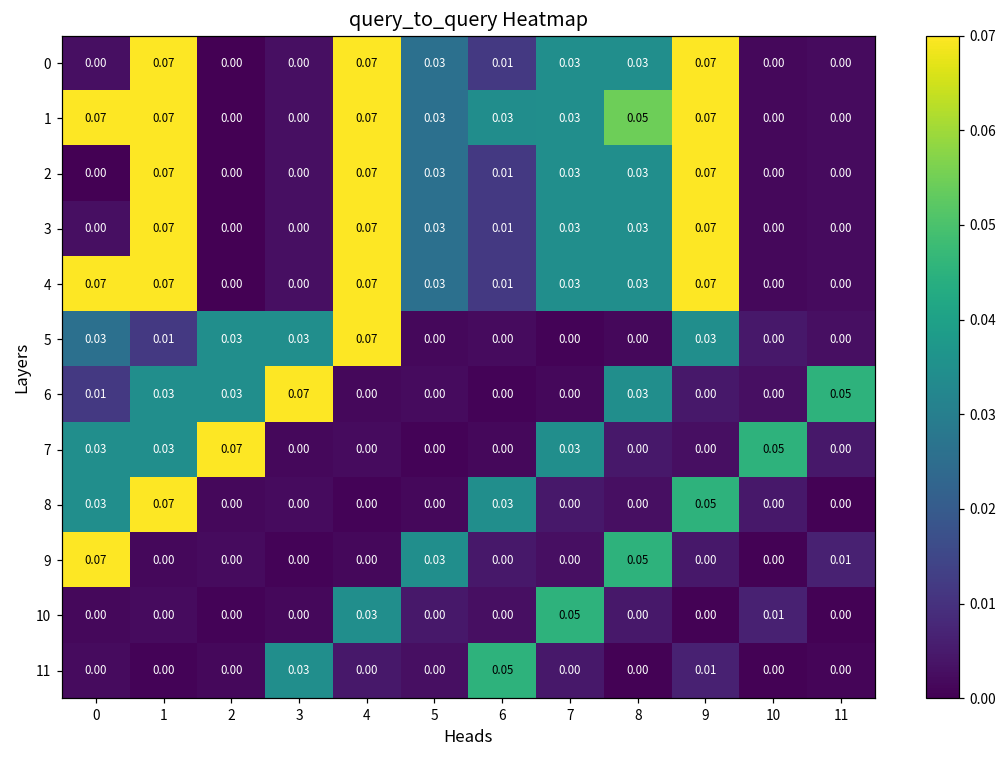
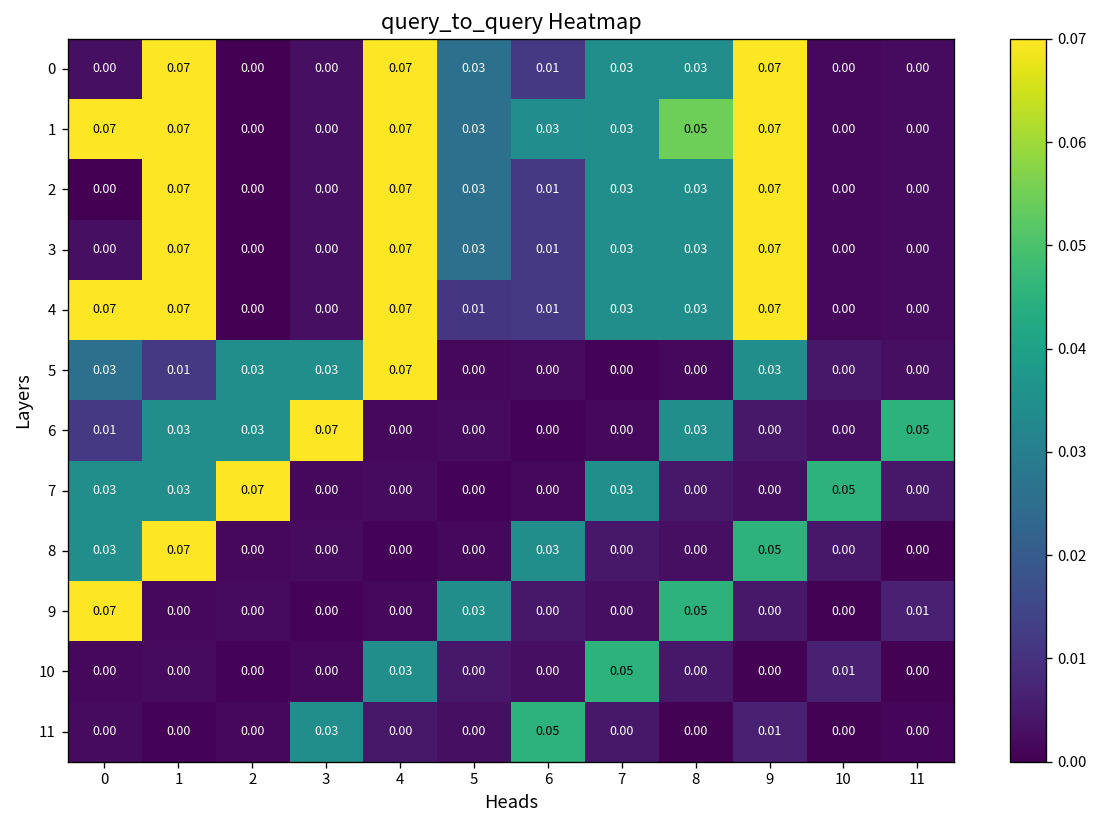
  {
    "0": {
      "0": 0.00,
      "1": 0.07,
      "2": 0.00,
      "3": 0.00,
      "4": 0.07,
      "5": 0.03,
      "6": 0.01,
      "7": 0.03,
      "8": 0.03,
      "9": 0.07,
      "10": 0.00,
      "11": 0.00
    },
    "1": {
      "0": 0.07,
      "1": 0.07,
      "2": 0.00,
      "3": 0.00,
      "4": 0.07,
      "5": 0.03,
      "6": 0.03,
      "7": 0.03,
      "8": 0.05,
      "9": 0.07,
      "10": 0.00,
      "11": 0.00
    },
    "2": {
      "0": 0.00,
      "1": 0.07,
      "2": 0.00,
      "3": 0.00,
      "4": 0.07,
      "5": 0.03,
      "6": 0.01,
      "7": 0.03,
      "8": 0.03,
      "9": 0.07,
      "10": 0.00,
      "11": 0.00
    },
    "3": {
      "0": 0.00,
      "1": 0.07,
      "2": 0.00,
      "3": 0.00,
      "4": 0.07,
      "5": 0.03,
      "6": 0.01,
      "7": 0.03,
      "8": 0.03,
      "9": 0.07,
      "10": 0.00,
      "11": 0.00
    },
    "4": {
      "0": 0.07,
      "1": 0.07,
      "2": 0.00,
      "3": 0.00,
      "4": 0.07,
-     "5": 0.03,
+     "5": 0.01,
      "6": 0.01,
      "7": 0.03,
      "8": 0.03,
      "9": 0.07,
      "10": 0.00,
      "11": 0.00
    },
    "5": {
      "0": 0.03,
      "1": 0.01,
      "2": 0.03,
      "3": 0.03,
      "4": 0.07,
      "5": 0.00,
      "6": 0.00,
      "7": 0.00,
      "8": 0.00,
      "9": 0.03,
      "10": 0.00,
      "11": 0.00
    },
    "6": {
      "0": 0.01,
      "1": 0.03,
      "2": 0.03,
      "3": 0.07,
      "4": 0.00,
      "5": 0.00,
      "6": 0.00,
      "7": 0.00,
      "8": 0.03,
      "9": 0.00,
      "10": 0.00,
      "11": 0.05
    },
    "7": {
      "0": 0.03,
      "1": 0.03,
      "2": 0.07,
      "3": 0.00,
      "4": 0.00,
      "5": 0.00,
      "6": 0.00,
      "7": 0.03,
      "8": 0.00,
      "9": 0.00,
      "10": 0.05,
      "11": 0.00
    },
    "8": {
      "0": 0.03,
      "1": 0.07,
      "2": 0.00,
      "3": 0.00,
      "4": 0.00,
      "5": 0.00,
      "6": 0.03,
      "7": 0.00,
      "8": 0.00,
      "9": 0.05,
      "10": 0.00,
      "11": 0.00
    },
    "9": {
      "0": 0.07,
      "1": 0.00,
      "2": 0.00,
      "3": 0.00,
      "4": 0.00,
      "5": 0.03,
      "6": 0.00,
      "7": 0.00,
      "8": 0.05,
      "9": 0.00,
      "10": 0.00,
      "11": 0.01
    },
    "10": {
      "0": 0.00,
      "1": 0.00,
      "2": 0.00,
      "3": 0.00,
      "4": 0.03,
      "5": 0.00,
      "6": 0.00,
      "7": 0.05,
      "8": 0.00,
      "9": 0.00,
      "10": 0.01,
      "11": 0.00
    },
    "11": {
      "0": 0.00,
      "1": 0.00,
      "2": 0.00,
      "3": 0.03,
      "4": 0.00,
      "5": 0.00,
      "6": 0.05,
      "7": 0.00,
      "8": 0.00,
      "9": 0.01,
      "10": 0.00,
      "11": 0.00
    }
  }
